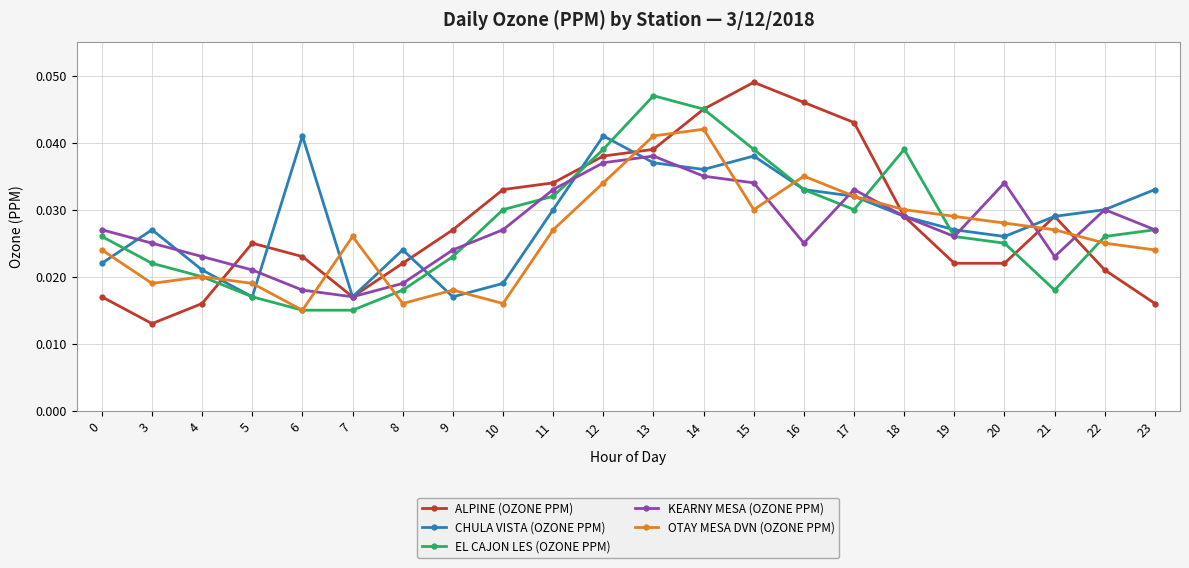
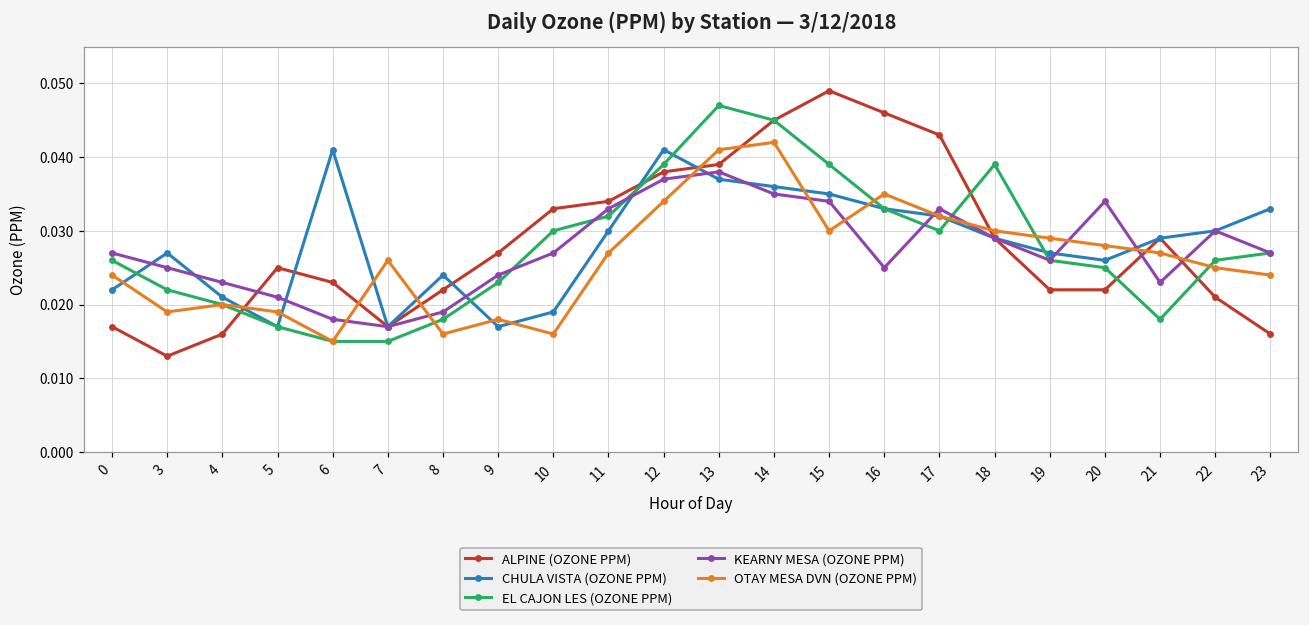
  {
    "ALPINE (OZONE PPM)": {
      "0": 0.017,
      "3": 0.013,
      "4": 0.016,
      "5": 0.025,
      "6": 0.023,
      "8": 0.022,
      "9": 0.027,
      "10": 0.033,
      "11": 0.034,
      "12": 0.038,
      "13": 0.039,
      "15": 0.049,
      "16": 0.046,
      "17": 0.043,
      "19": 0.022,
      "20": 0.022,
      "22": 0.021,
      "23": 0.016
    },
    "CHULA VISTA (OZONE PPM)": {
      "0": 0.022,
      "3": 0.027,
      "4": 0.021,
      "6": 0.041,
      "8": 0.024,
      "9": 0.017,
      "10": 0.019,
      "11": 0.030,
      "12": 0.041,
      "13": 0.037,
      "14": 0.036,
-     "15": 0.038,
+     "15": 0.035,
      "19": 0.027,
      "20": 0.026,
      "23": 0.033
    },
    "EL CAJON LES (OZONE PPM)": {
      "0": 0.026,
      "3": 0.022,
      "7": 0.015,
      "8": 0.018,
      "9": 0.023,
      "10": 0.030,
      "11": 0.032,
      "12": 0.039,
      "13": 0.047,
      "15": 0.039,
      "17": 0.030,
      "18": 0.039,
      "20": 0.025,
      "21": 0.018,
      "22": 0.026
    },
    "KEARNY MESA (OZONE PPM)": {
      "0": 0.027,
      "3": 0.025,
      "4": 0.023,
      "5": 0.021,
      "6": 0.018,
      "8": 0.019,
      "9": 0.024,
      "10": 0.027,
      "11": 0.033,
      "12": 0.037,
      "13": 0.038,
      "14": 0.035,
      "15": 0.034,
      "16": 0.025,
      "17": 0.033,
      "20": 0.034,
      "21": 0.023
    },
    "OTAY MESA DVN (OZONE PPM)": {
      "0": 0.024,
      "3": 0.019,
      "5": 0.019,
      "7": 0.026,
      "8": 0.016,
      "9": 0.018,
      "10": 0.016,
      "11": 0.027,
      "12": 0.034,
      "13": 0.041,
      "14": 0.042,
      "15": 0.030,
      "16": 0.035,
      "18": 0.030,
      "19": 0.029,
      "20": 0.028,
      "21": 0.027,
      "22": 0.025,
      "23": 0.024
    }
  }
